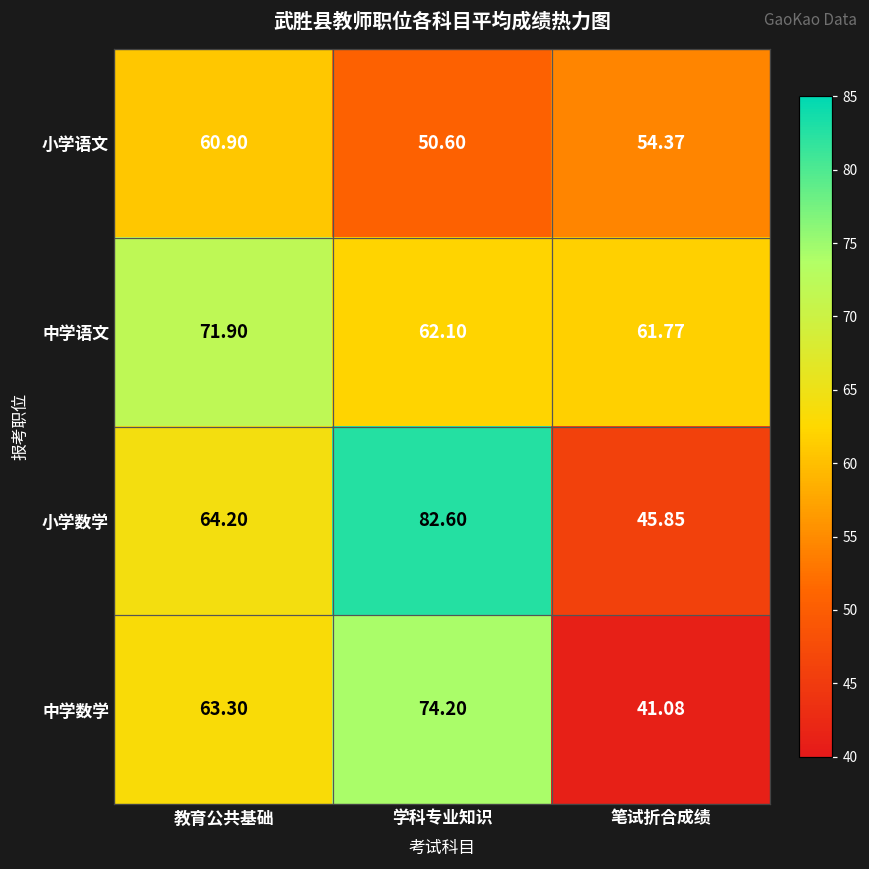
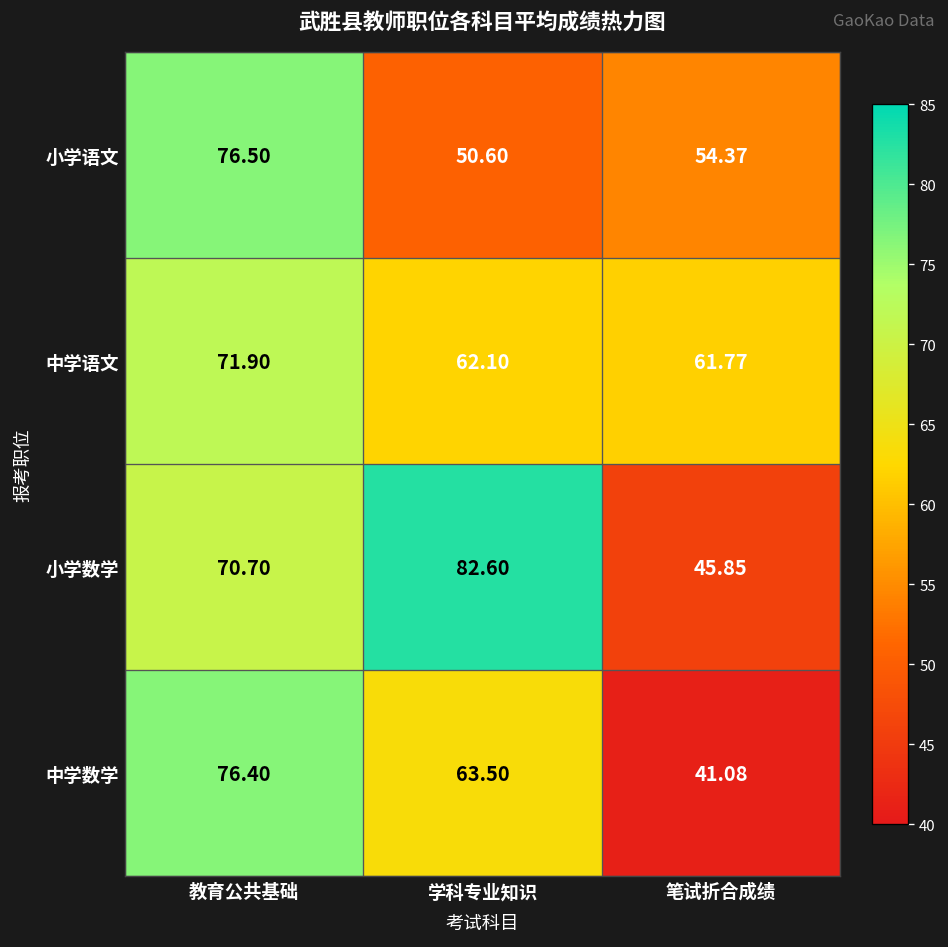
  {
    "小学语文": {
-     "教育公共基础": 60.90,
+     "教育公共基础": 76.50,
      "学科专业知识": 50.60,
      "笔试折合成绩": 54.37
    },
    "中学语文": {
      "教育公共基础": 71.90,
      "学科专业知识": 62.10,
      "笔试折合成绩": 61.77
    },
    "小学数学": {
-     "教育公共基础": 64.20,
+     "教育公共基础": 70.70,
      "学科专业知识": 82.60,
      "笔试折合成绩": 45.85
    },
    "中学数学": {
-     "教育公共基础": 63.30,
-     "学科专业知识": 74.20,
+     "教育公共基础": 76.40,
+     "学科专业知识": 63.50,
      "笔试折合成绩": 41.08
    }
  }
